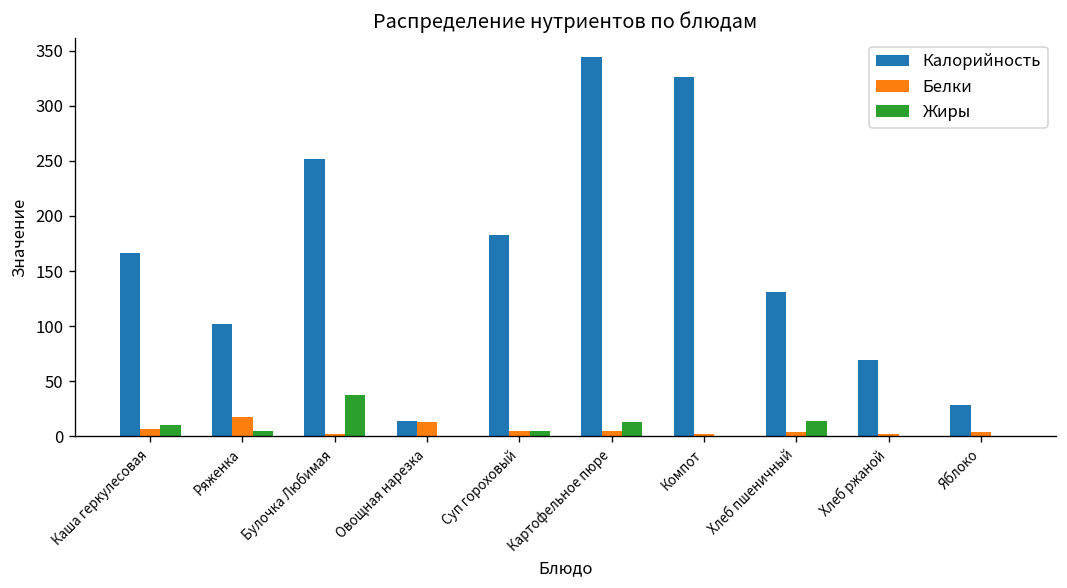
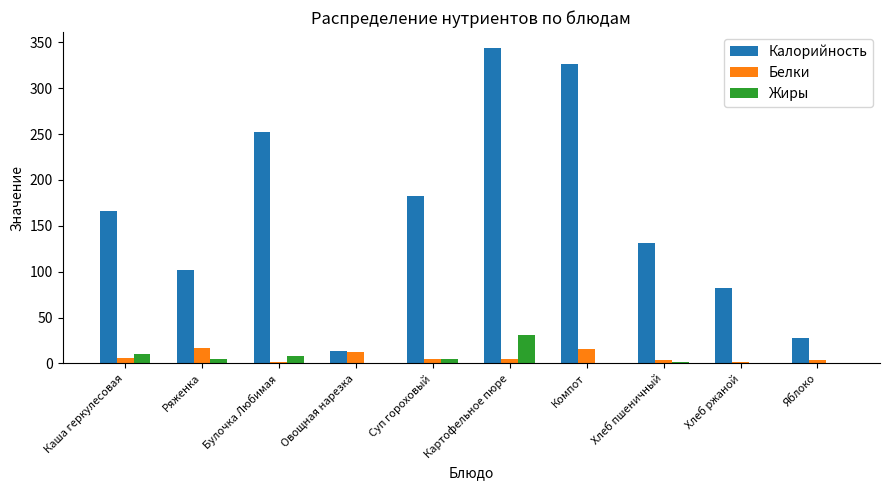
  {
    "Калорийность": {
      "Каша геркулесовая": 170,
      "Ряженка": 100,
      "Булочка Любимая": 250,
      "Овощная нарезка": 10,
      "Суп гороховый": 180,
      "Картофельное пюре": 340,
      "Компот": 330,
      "Хлеб пшеничный": 130,
-     "Хлеб ржаной": 70,
+     "Хлеб ржаной": 80,
      "Яблоко": 30
    },
    "Белки": {
      "Каша геркулесовая": 10,
      "Ряженка": 20,
      "Овощная нарезка": 10,
      "Суп гороховый": 10,
      "Картофельное пюре": 10,
-     "Компот": 0,
+     "Компот": 20,
      "Хлеб пшеничный": 0,
      "Яблоко": 0
    },
    "Жиры": {
      "Каша геркулесовая": 10,
      "Ряженка": 10,
-     "Булочка Любимая": 40,
+     "Булочка Любимая": 10,
      "Овощная нарезка": 0,
      "Суп гороховый": 10,
-     "Картофельное пюре": 10,
+     "Картофельное пюре": 30,
      "Компот": 0,
-     "Хлеб пшеничный": 10,
+     "Хлеб пшеничный": 0,
      "Яблоко": 0
    }
  }
